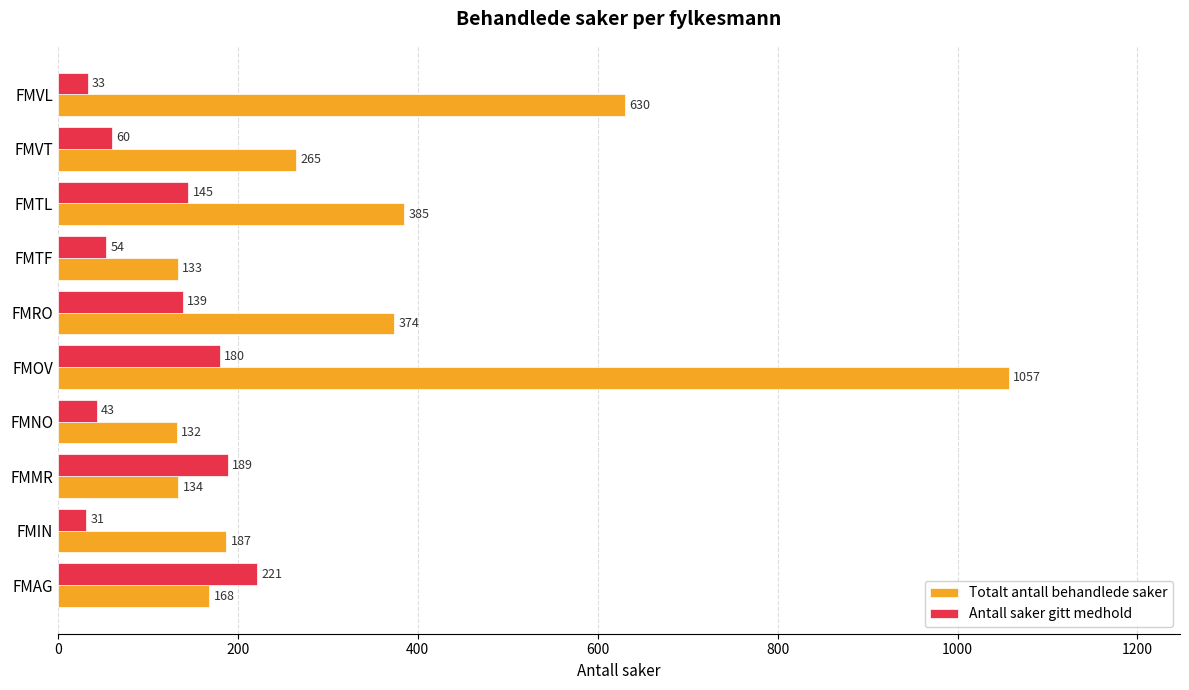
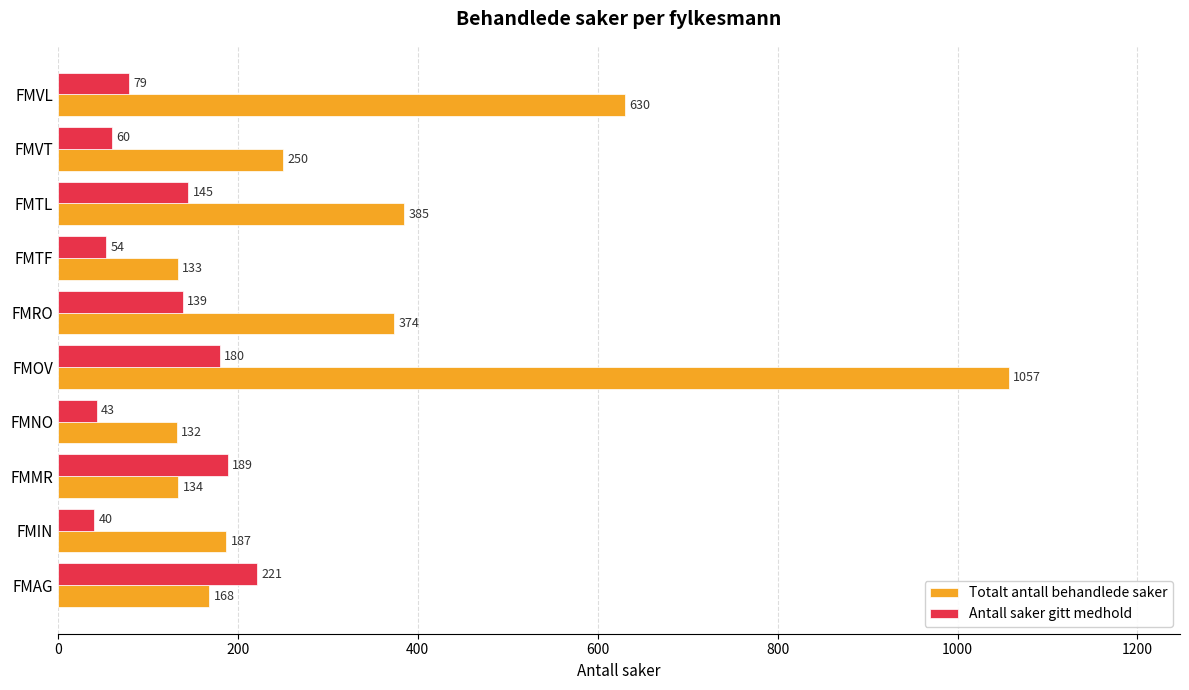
  {
    "Totalt antall behandlede saker": {
      "FMVL": 630,
-     "FMVT": 265,
+     "FMVT": 250,
      "FMTL": 385,
      "FMTF": 133,
      "FMRO": 374,
      "FMOV": 1057,
      "FMNO": 132,
      "FMMR": 134,
      "FMIN": 187,
      "FMAG": 168
    },
    "Antall saker gitt medhold": {
-     "FMVL": 33,
+     "FMVL": 79,
      "FMVT": 60,
      "FMTL": 145,
      "FMTF": 54,
      "FMRO": 139,
      "FMOV": 180,
      "FMNO": 43,
      "FMMR": 189,
-     "FMIN": 31,
+     "FMIN": 40,
      "FMAG": 221
    }
  }
